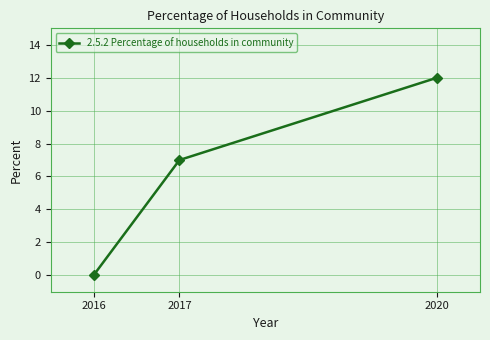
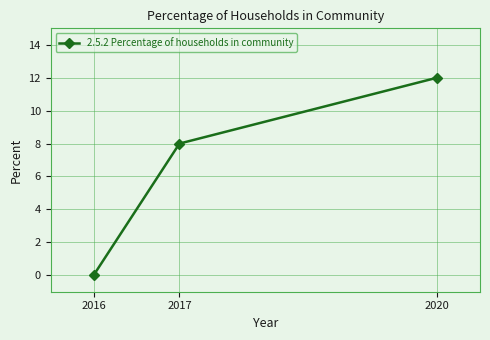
  {
    "2016": 0,
-   "2017": 7,
+   "2017": 8,
    "2020": 12
  }
